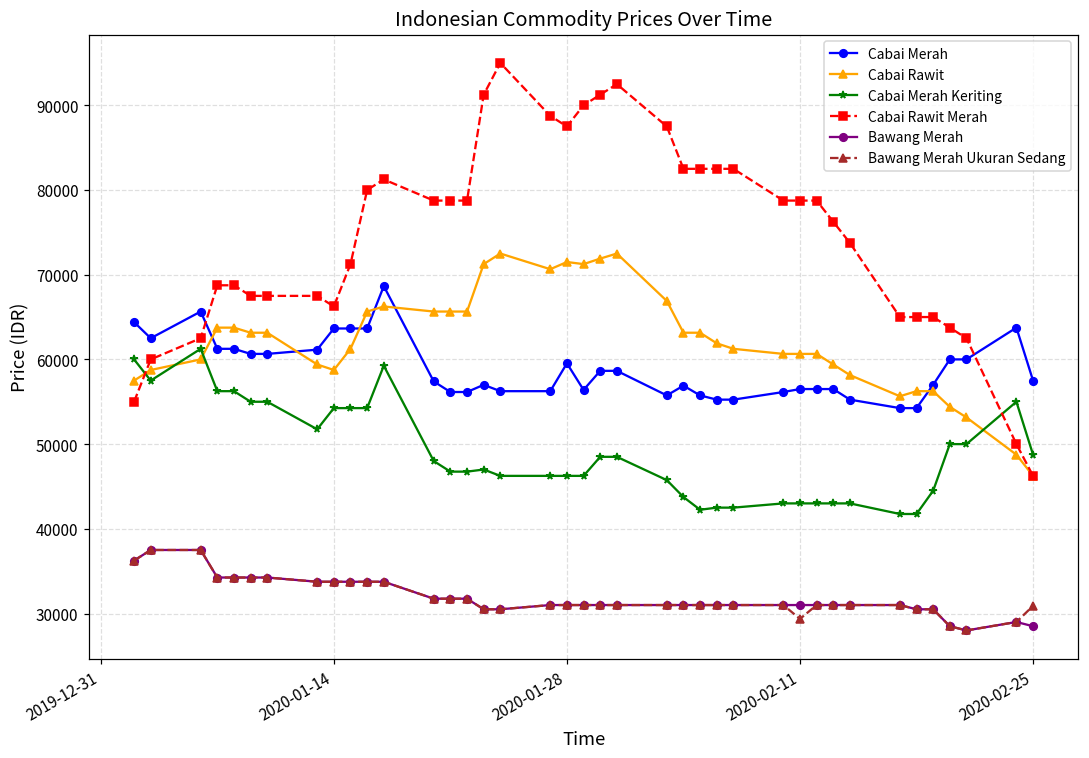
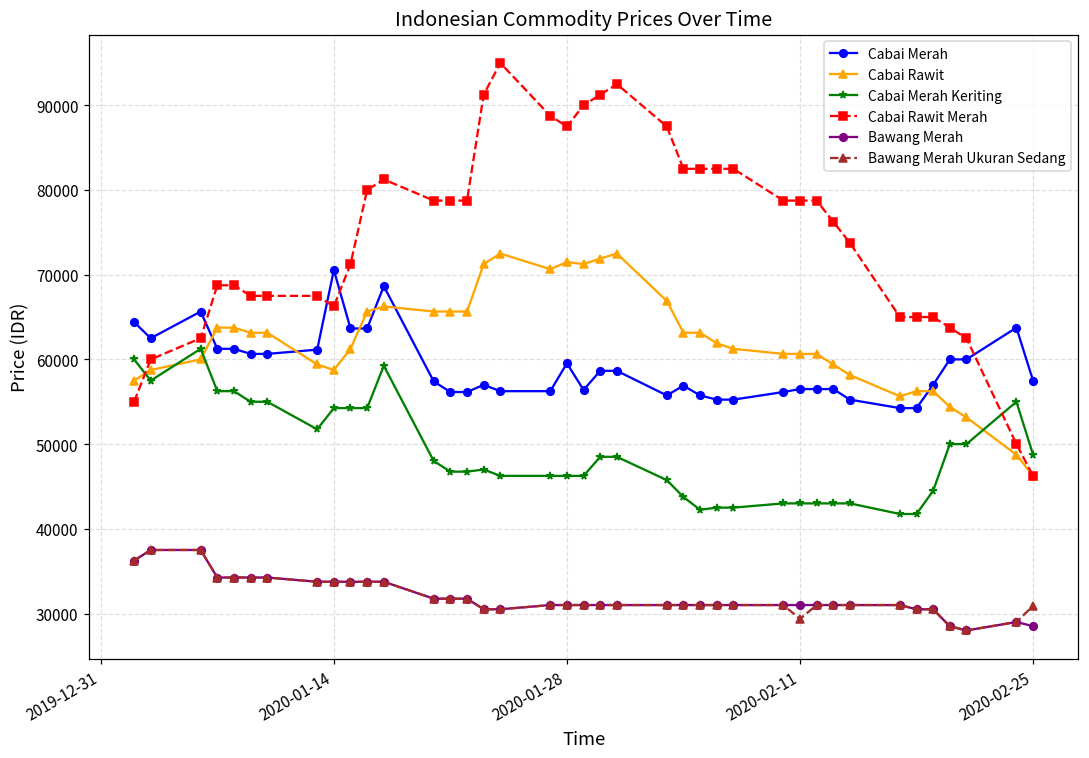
  {
    "Cabai Merah": {
-     "2020-01-14": 64000,
+     "2020-01-14": 71000,
      "2020-01-28": 60000,
      "2020-02-11": 57000,
      "2020-02-25": 58000
    },
    "Cabai Rawit": {
      "2020-01-14": 59000,
      "2020-01-28": 71000,
      "2020-02-11": 61000
    },
    "Cabai Merah Keriting": {
      "2020-01-14": 54000,
      "2020-01-28": 46000,
      "2020-02-11": 43000,
      "2020-02-25": 49000
    },
    "Cabai Rawit Merah": {
      "2020-01-14": 66000,
      "2020-01-28": 88000,
      "2020-02-11": 79000
    },
    "Bawang Merah": {
      "2020-02-11": 31000,
      "2020-02-25": 29000
    },
    "Bawang Merah Ukuran Sedang": {
      "2020-02-11": 29000,
      "2020-02-25": 31000
    }
  }
